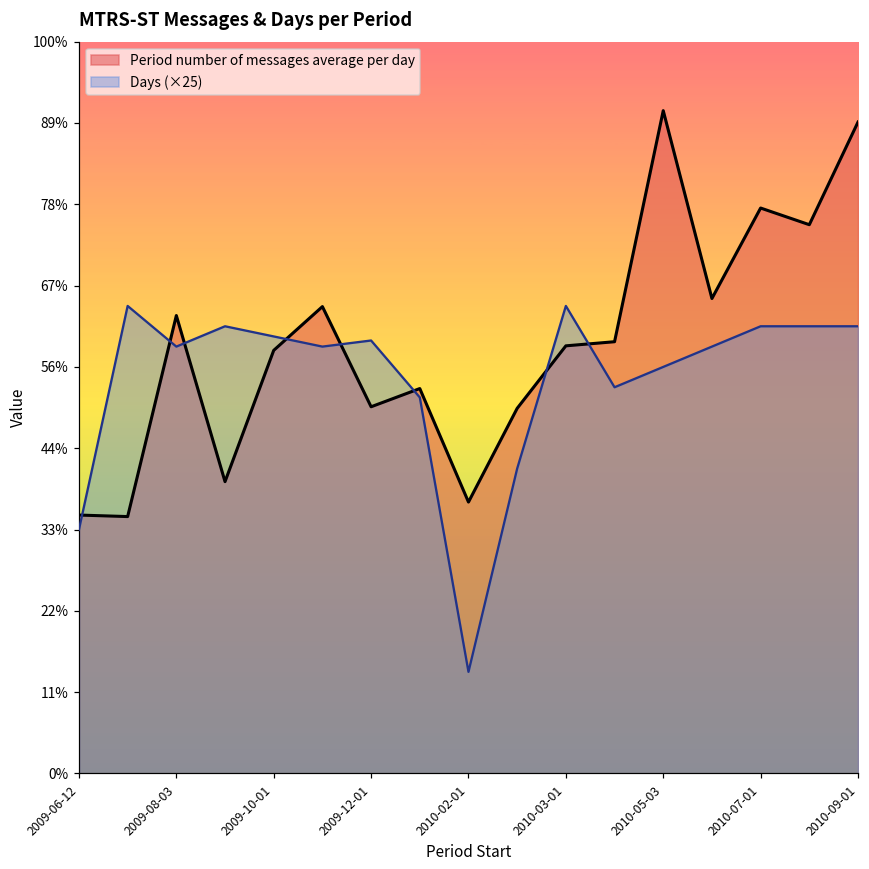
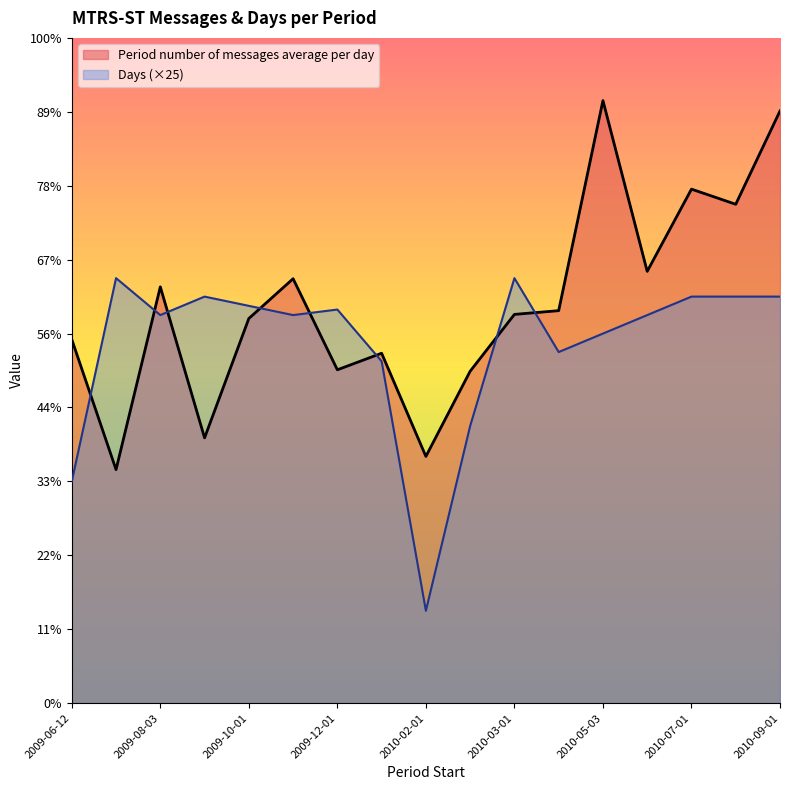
  {
    "Period number of messages average per day": {
-     "2009-06-12": "35%",
+     "2009-06-12": "55%",
      "2009-08-03": "63%",
      "2009-10-01": "58%",
      "2009-12-01": "50%",
      "2010-02-01": "37%",
      "2010-03-01": "58%",
      "2010-05-03": "91%",
      "2010-07-01": "77%",
      "2010-09-01": "89%"
    },
    "Days (×25)": {
      "2009-06-12": "33%",
      "2009-08-03": "58%",
      "2009-10-01": "60%",
      "2009-12-01": "59%",
      "2010-02-01": "14%",
      "2010-03-01": "64%",
      "2010-05-03": "56%",
      "2010-07-01": "61%",
      "2010-09-01": "61%"
    }
  }
